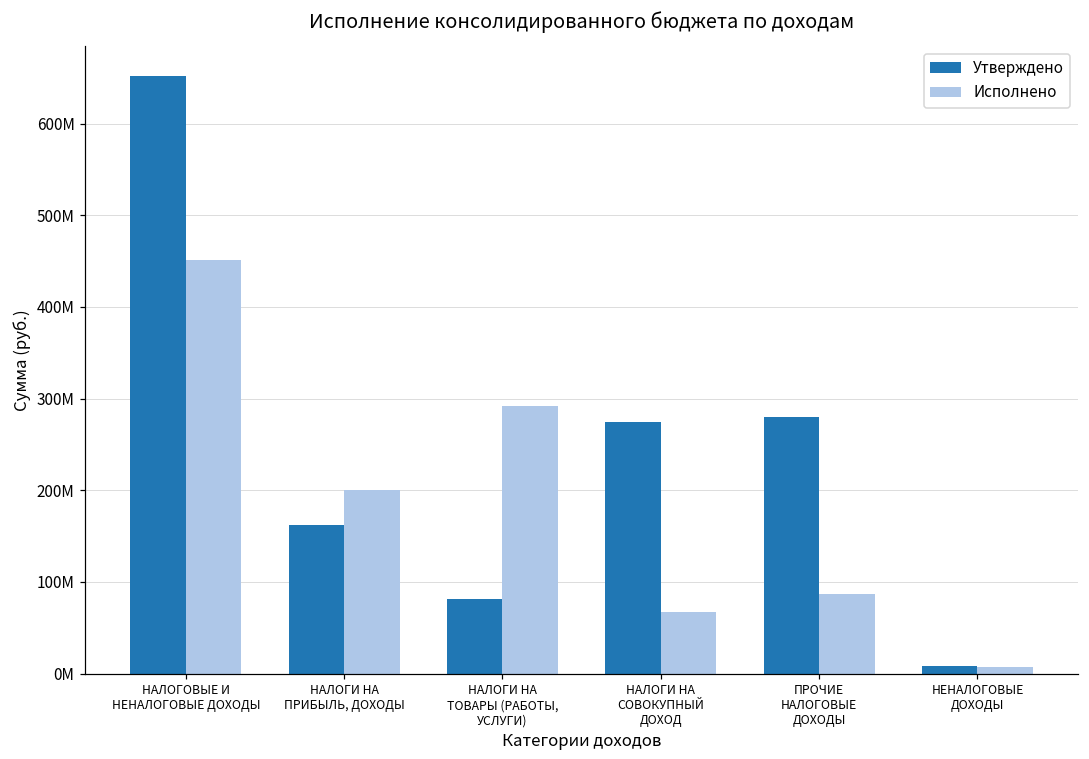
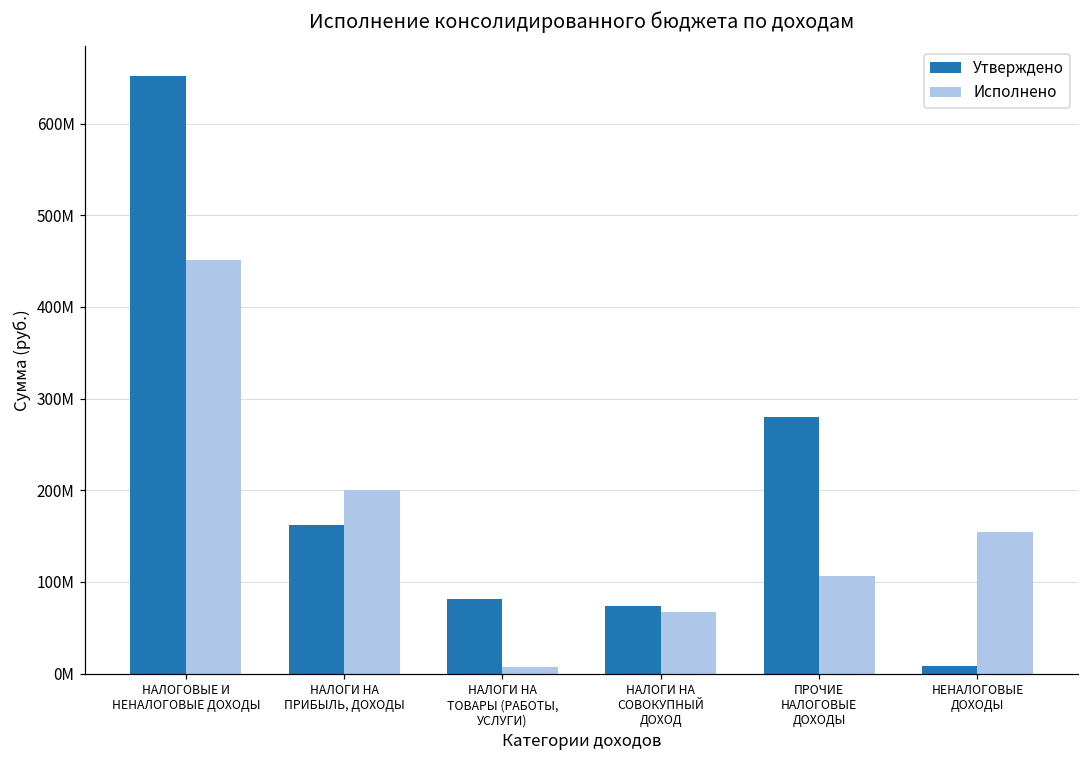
  {
    "Утверждено": {
      "НАЛОГОВЫЕ И НЕНАЛОГОВЫЕ ДОХОДЫ": "650М",
      "НАЛОГИ НА ПРИБЫЛЬ, ДОХОДЫ": "160М",
      "НАЛОГИ НА ТОВАРЫ (РАБОТЫ, УСЛУГИ)": "80М",
-     "НАЛОГИ НА СОВОКУПНЫЙ ДОХОД": "270М",
+     "НАЛОГИ НА СОВОКУПНЫЙ ДОХОД": "70М",
      "ПРОЧИЕ НАЛОГОВЫЕ ДОХОДЫ": "280М",
      "НЕНАЛОГОВЫЕ ДОХОДЫ": "10М"
    },
    "Исполнено": {
      "НАЛОГОВЫЕ И НЕНАЛОГОВЫЕ ДОХОДЫ": "450М",
      "НАЛОГИ НА ПРИБЫЛЬ, ДОХОДЫ": "200М",
-     "НАЛОГИ НА ТОВАРЫ (РАБОТЫ, УСЛУГИ)": "290М",
+     "НАЛОГИ НА ТОВАРЫ (РАБОТЫ, УСЛУГИ)": "10М",
      "НАЛОГИ НА СОВОКУПНЫЙ ДОХОД": "70М",
-     "ПРОЧИЕ НАЛОГОВЫЕ ДОХОДЫ": "90М",
-     "НЕНАЛОГОВЫЕ ДОХОДЫ": "10М"
+     "ПРОЧИЕ НАЛОГОВЫЕ ДОХОДЫ": "110М",
+     "НЕНАЛОГОВЫЕ ДОХОДЫ": "150М"
    }
  }
